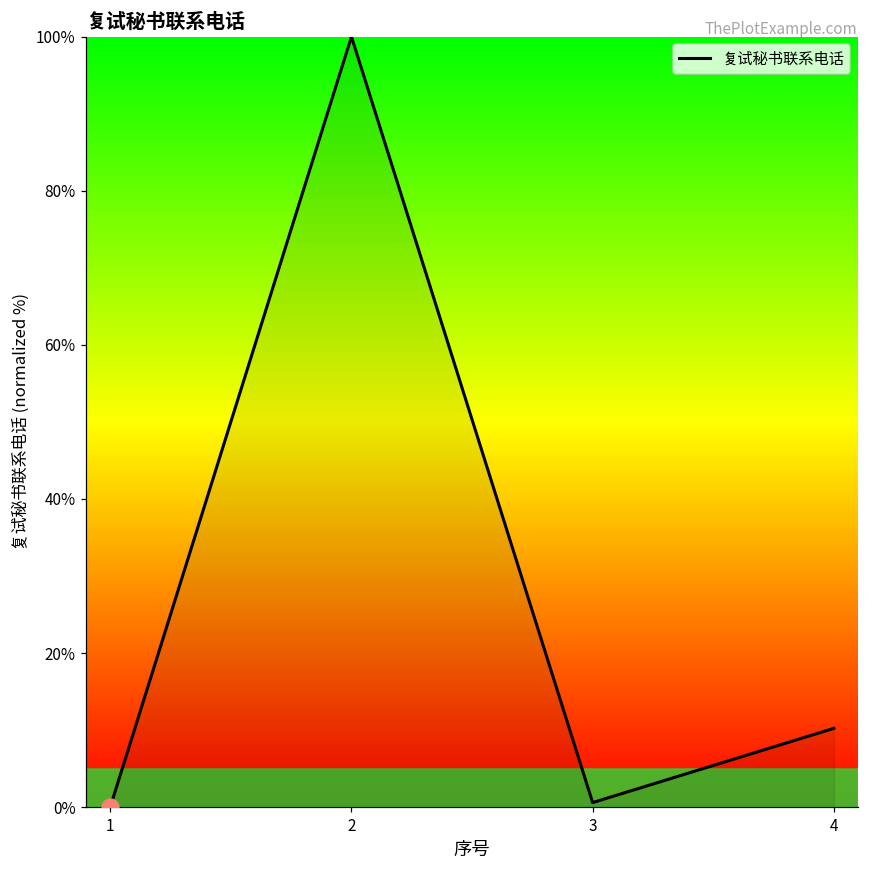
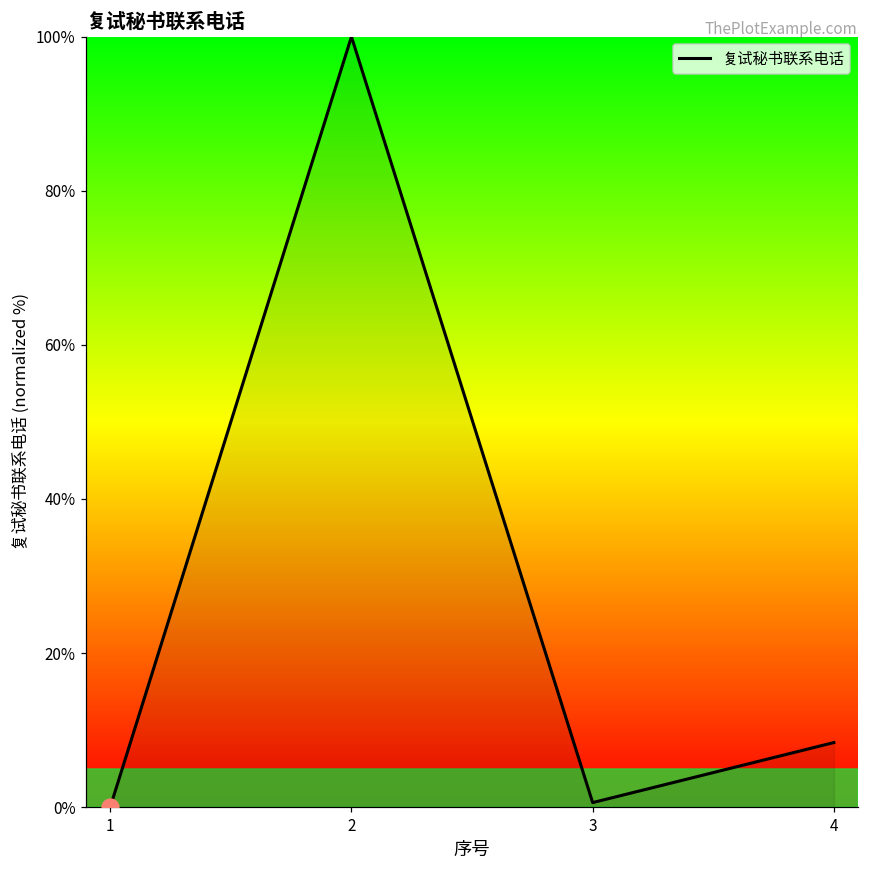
  {
    "复试秘书联系电话": {
      "2": "100%",
-     "4": "10%"
+     "4": "8%"
    }
  }
